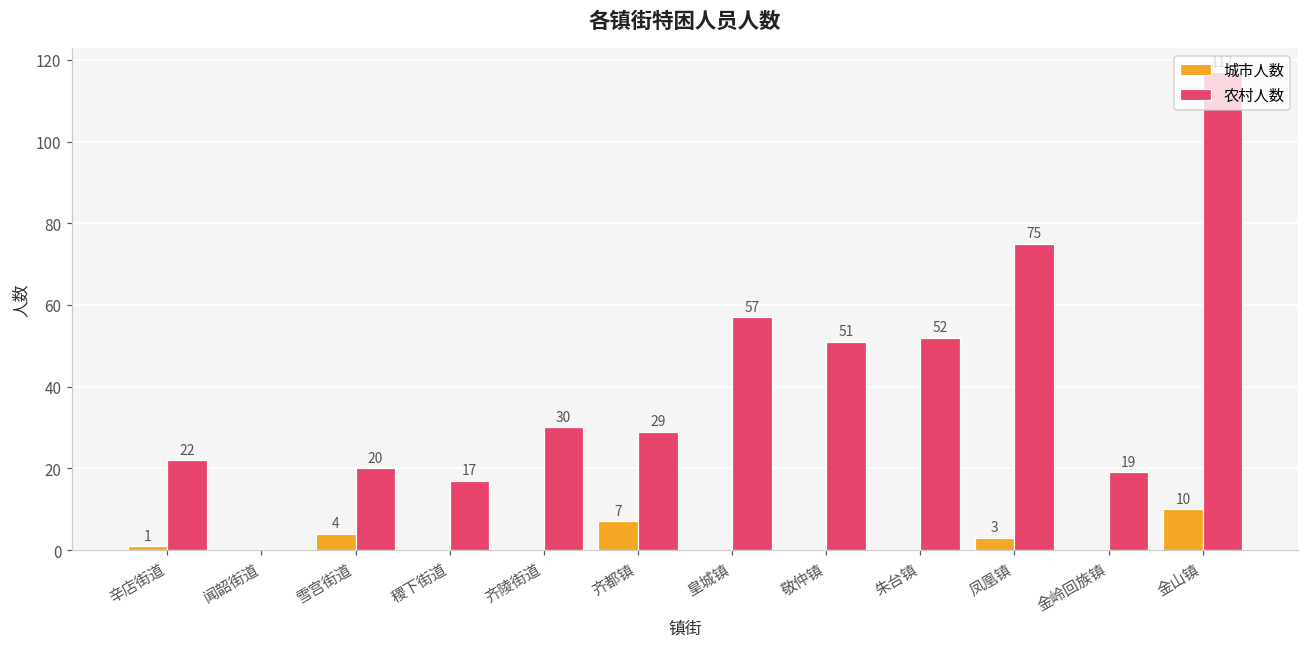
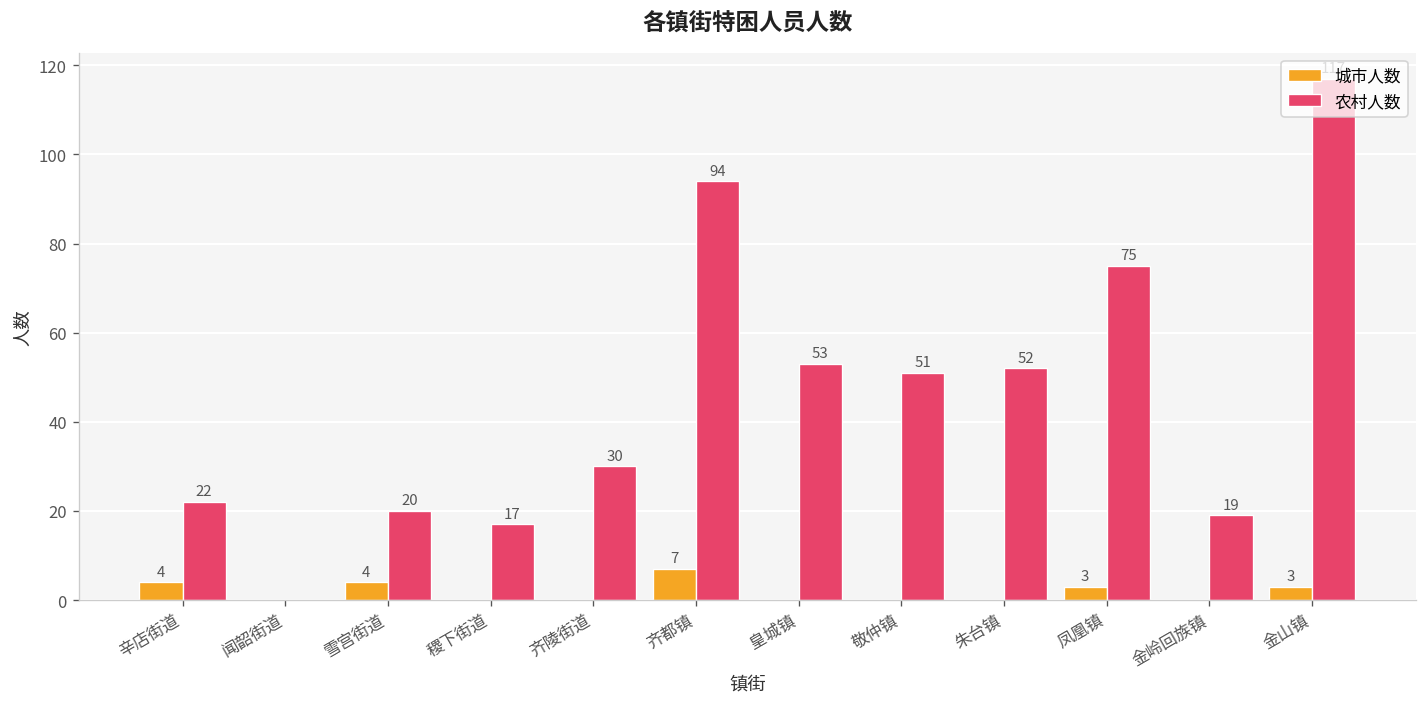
  {
    "城市人数": {
-     "辛店街道": 1,
+     "辛店街道": 4,
      "雪宫街道": 4,
      "齐都镇": 7,
      "凤凰镇": 3,
-     "金山镇": 10
+     "金山镇": 3
    },
    "农村人数": {
      "辛店街道": 22,
      "雪宫街道": 20,
      "稷下街道": 17,
      "齐陵街道": 30,
-     "齐都镇": 29,
-     "皇城镇": 57,
+     "齐都镇": 94,
+     "皇城镇": 53,
      "敬仲镇": 51,
      "朱台镇": 52,
      "凤凰镇": 75,
      "金岭回族镇": 19
    }
  }
